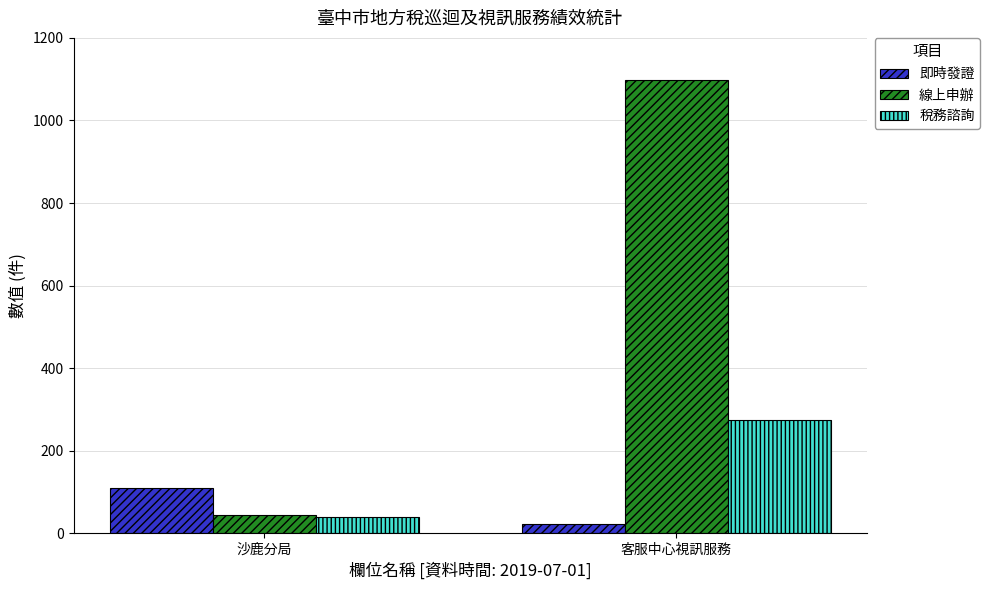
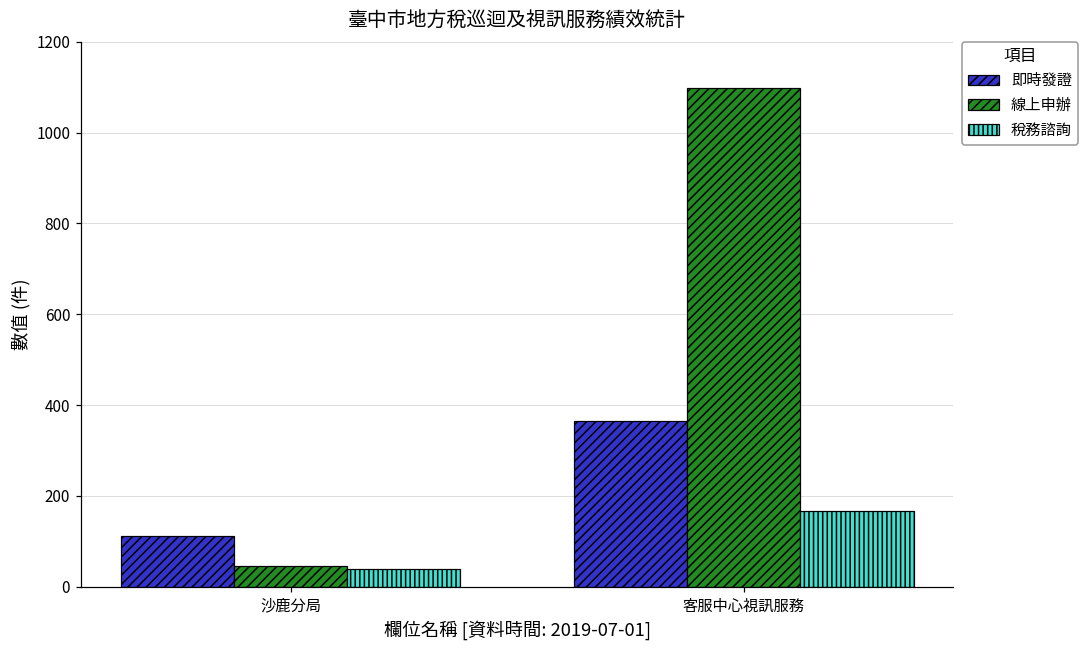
  {
    "即時發證": {
      "沙鹿分局": 110,
-     "客服中心視訊服務": 20
+     "客服中心視訊服務": 360
    },
    "線上申辦": {
      "沙鹿分局": 50,
      "客服中心視訊服務": 1100
    },
    "稅務諮詢": {
      "沙鹿分局": 40,
-     "客服中心視訊服務": 280
+     "客服中心視訊服務": 170
    }
  }
